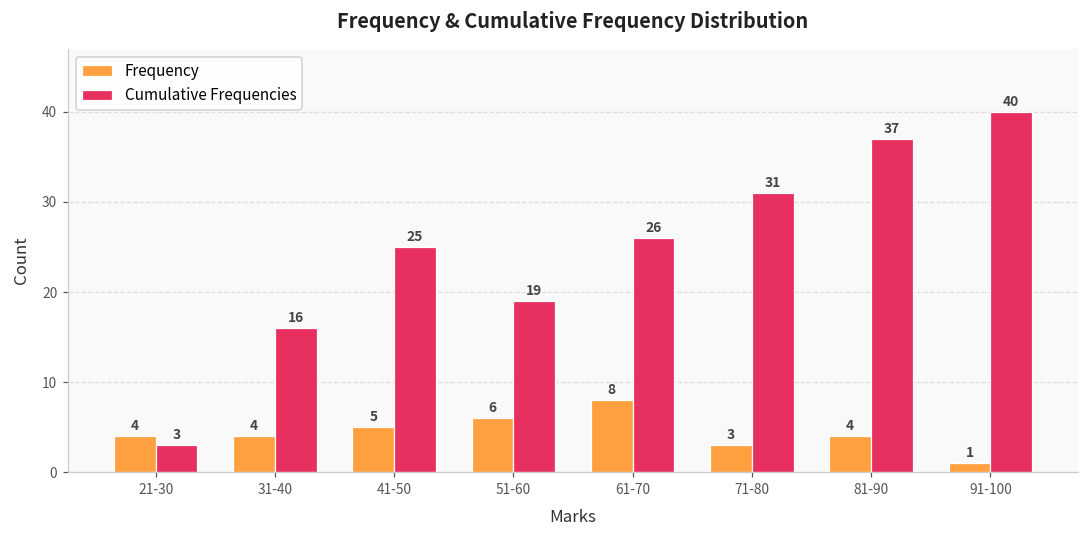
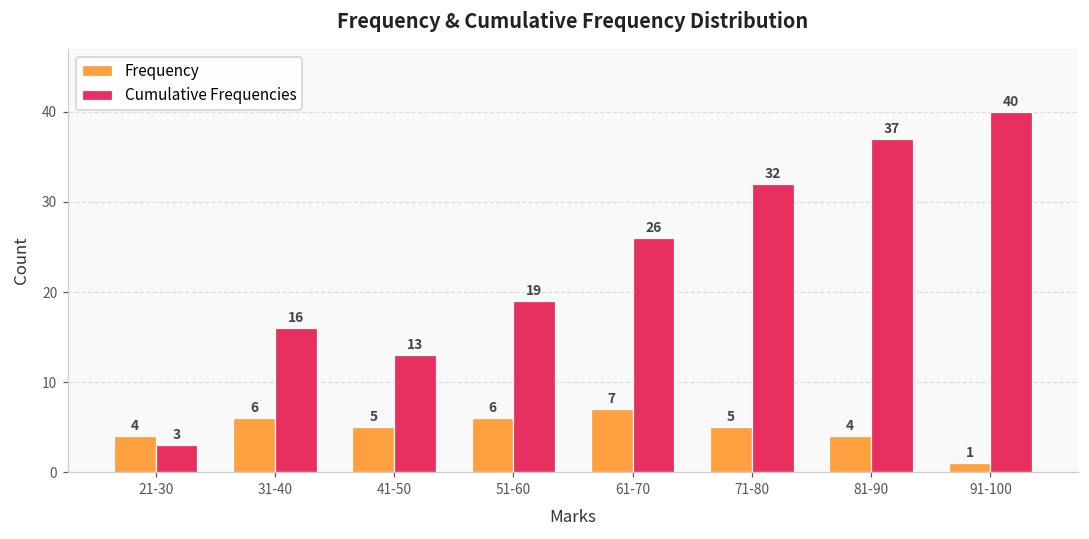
  {
    "Frequency": {
      "21-30": 4,
-     "31-40": 4,
+     "31-40": 6,
      "41-50": 5,
      "51-60": 6,
-     "61-70": 8,
-     "71-80": 3,
+     "61-70": 7,
+     "71-80": 5,
      "81-90": 4,
      "91-100": 1
    },
    "Cumulative Frequencies": {
      "21-30": 3,
      "31-40": 16,
-     "41-50": 25,
+     "41-50": 13,
      "51-60": 19,
      "61-70": 26,
-     "71-80": 31,
+     "71-80": 32,
      "81-90": 37,
      "91-100": 40
    }
  }
